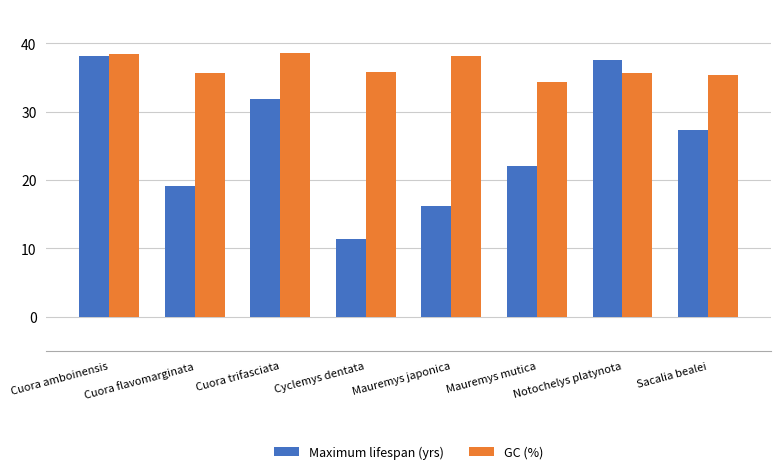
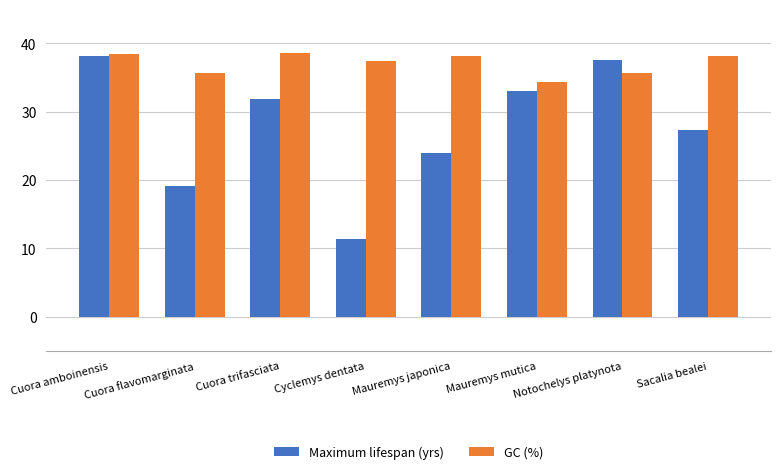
  {
    "Maximum lifespan (yrs)": {
      "Cuora amboinensis": 38,
      "Cuora flavomarginata": 19,
      "Cuora trifasciata": 32,
      "Cyclemys dentata": 11,
-     "Mauremys japonica": 16,
-     "Mauremys mutica": 22,
+     "Mauremys japonica": 24,
+     "Mauremys mutica": 33,
      "Notochelys platynota": 38,
      "Sacalia bealei": 27
    },
    "GC (%)": {
      "Cuora amboinensis": 39,
      "Cuora flavomarginata": 36,
      "Cuora trifasciata": 39,
-     "Cyclemys dentata": 36,
+     "Cyclemys dentata": 37,
      "Mauremys japonica": 38,
      "Mauremys mutica": 34,
      "Notochelys platynota": 36,
-     "Sacalia bealei": 35
+     "Sacalia bealei": 38
    }
  }
